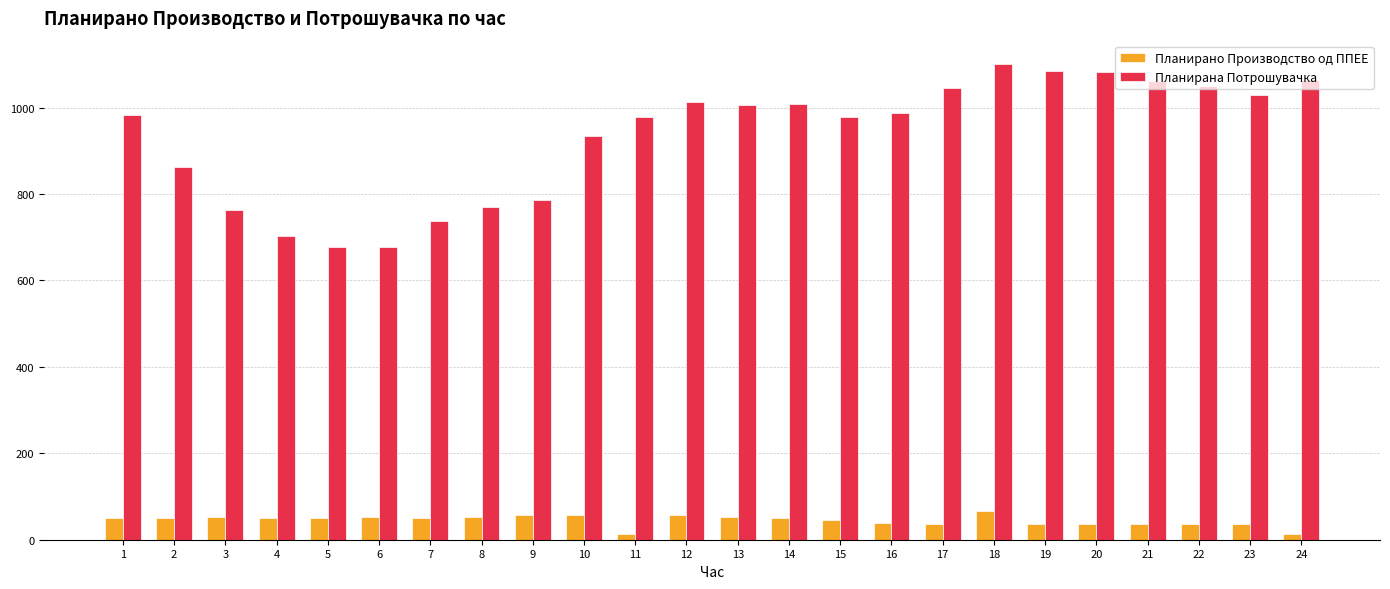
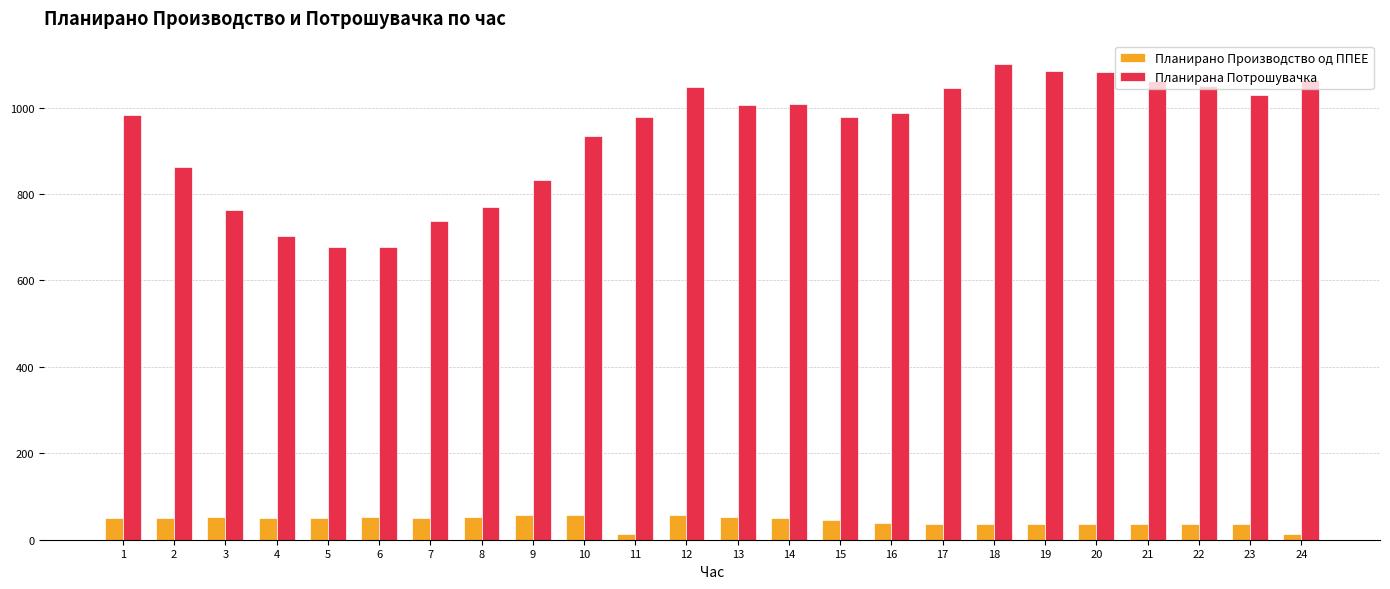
  {
    "Планирано Производство од ППЕЕ": {
      "1": 50,
      "2": 50,
      "3": 50,
      "4": 50,
      "5": 50,
      "6": 50,
      "7": 50,
      "8": 50,
      "9": 60,
      "10": 60,
      "11": 10,
      "12": 60,
      "13": 50,
      "14": 50,
      "15": 40,
      "16": 40,
      "17": 40,
-     "18": 70,
+     "18": 40,
      "19": 40,
      "20": 40,
      "21": 40,
      "22": 40,
      "23": 40,
      "24": 10
    },
    "Планирана Потрошувачка": {
      "1": 980,
      "2": 860,
      "3": 760,
      "4": 700,
      "5": 680,
      "6": 680,
      "7": 740,
      "8": 770,
-     "9": 790,
+     "9": 830,
      "10": 930,
      "11": 980,
-     "12": 1010,
+     "12": 1050,
      "13": 1010,
      "14": 1010,
      "15": 980,
      "16": 990,
      "17": 1040,
      "18": 1100,
      "19": 1090,
      "20": 1080,
      "23": 1030
    }
  }
